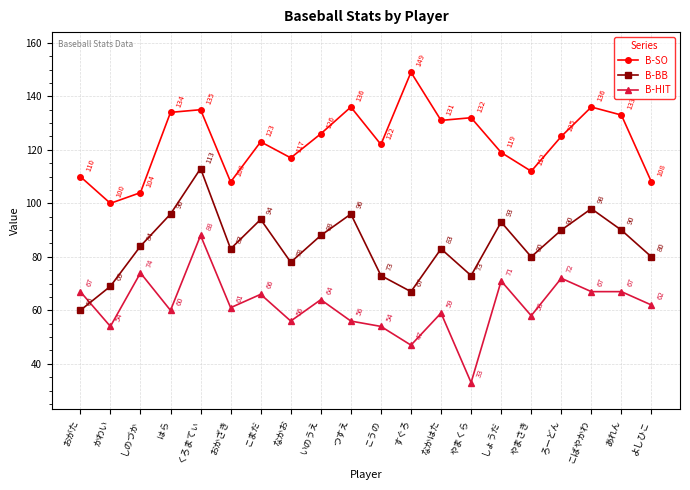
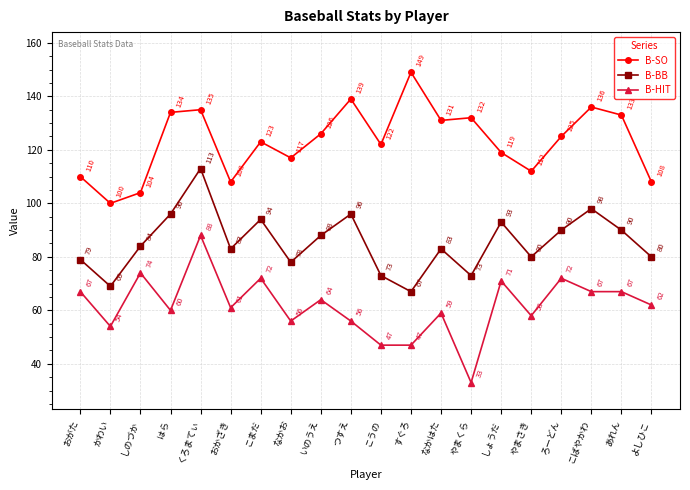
  {
    "B-SO": {
      "おがた": 110,
      "かわい": 100,
      "しのづか": 104,
      "はら": 134,
      "くろまてぃ": 135,
      "おかざき": 108,
      "こまだ": 123,
      "なかお": 117,
      "いのうえ": 126,
-     "つすえ": 136,
+     "つすえ": 139,
      "こうの": 122,
      "すぐろ": 149,
      "なかはた": 131,
      "やまくら": 132,
      "しょうだ": 119,
      "やまさき": 112,
      "ろーどん": 125,
      "こばやかわ": 136,
      "よしひこ": 108
    },
    "B-BB": {
-     "おがた": 60,
+     "おがた": 79,
      "かわい": 69,
      "しのづか": 84,
      "はら": 96,
      "くろまてぃ": 113,
      "おかざき": 83,
      "こまだ": 94,
      "なかお": 78,
      "いのうえ": 88,
      "つすえ": 96,
      "こうの": 73,
      "すぐろ": 67,
      "なかはた": 83,
      "やまくら": 73,
      "しょうだ": 93,
      "やまさき": 80,
      "ろーどん": 90,
      "こばやかわ": 98,
      "あれん": 90,
      "よしひこ": 80
    },
    "B-HIT": {
      "おがた": 67,
      "かわい": 54,
      "しのづか": 74,
      "はら": 60,
      "くろまてぃ": 88,
      "おかざき": 61,
-     "こまだ": 66,
+     "こまだ": 72,
      "なかお": 56,
      "いのうえ": 64,
      "つすえ": 56,
-     "こうの": 54,
+     "こうの": 47,
      "すぐろ": 47,
      "なかはた": 59,
      "やまくら": 33,
      "しょうだ": 71,
      "やまさき": 58,
      "ろーどん": 72,
      "こばやかわ": 67,
      "あれん": 67,
      "よしひこ": 62
    }
  }
